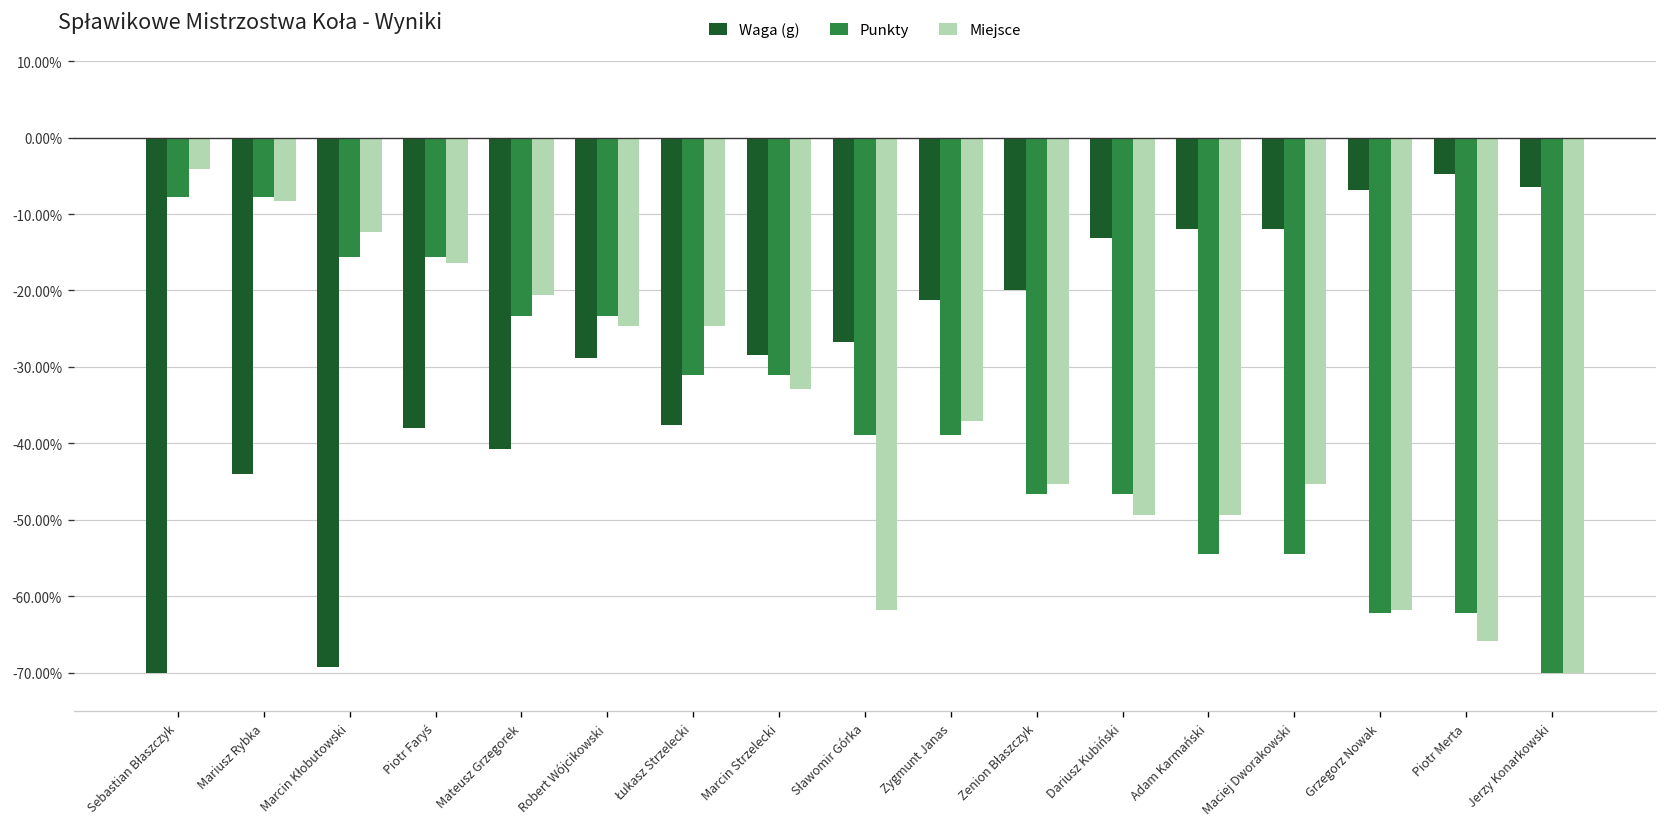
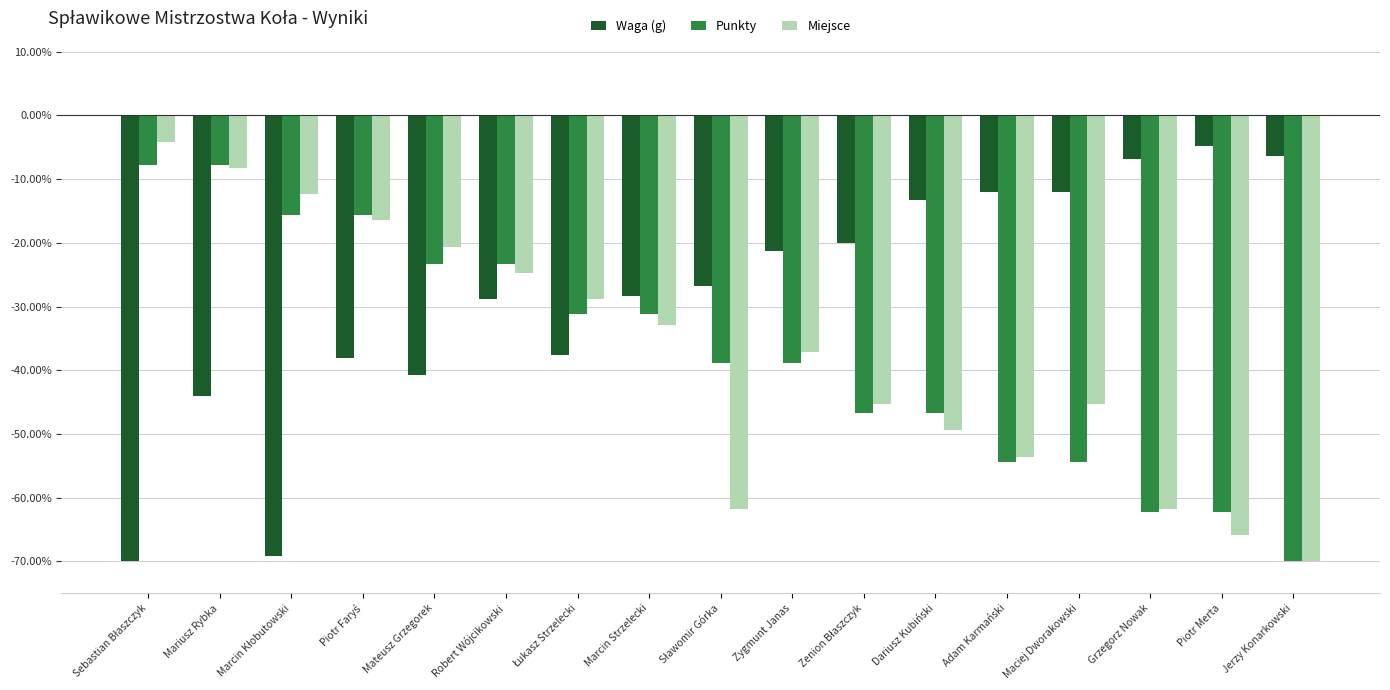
  {
    "Miejsce": {
      "Sebastian Błaszczyk": "-4%",
      "Mariusz Rybka": "-8%",
      "Marcin Kłobutowski": "-12%",
      "Piotr Faryś": "-16%",
      "Mateusz Grzegorek": "-21%",
      "Robert Wójcikowski": "-25%",
-     "Łukasz Strzelecki": "-25%",
+     "Łukasz Strzelecki": "-29%",
      "Marcin Strzelecki": "-33%",
      "Sławomir Górka": "-62%",
      "Zygmunt Janas": "-37%",
      "Zenion Błaszczyk": "-45%",
      "Dariusz Kubiński": "-49%",
-     "Adam Karmański": "-49%",
+     "Adam Karmański": "-54%",
      "Maciej Dworakowski": "-45%",
      "Grzegorz Nowak": "-62%",
      "Piotr Merta": "-66%",
      "Jerzy Konarkowski": "-70%"
    }
  }
